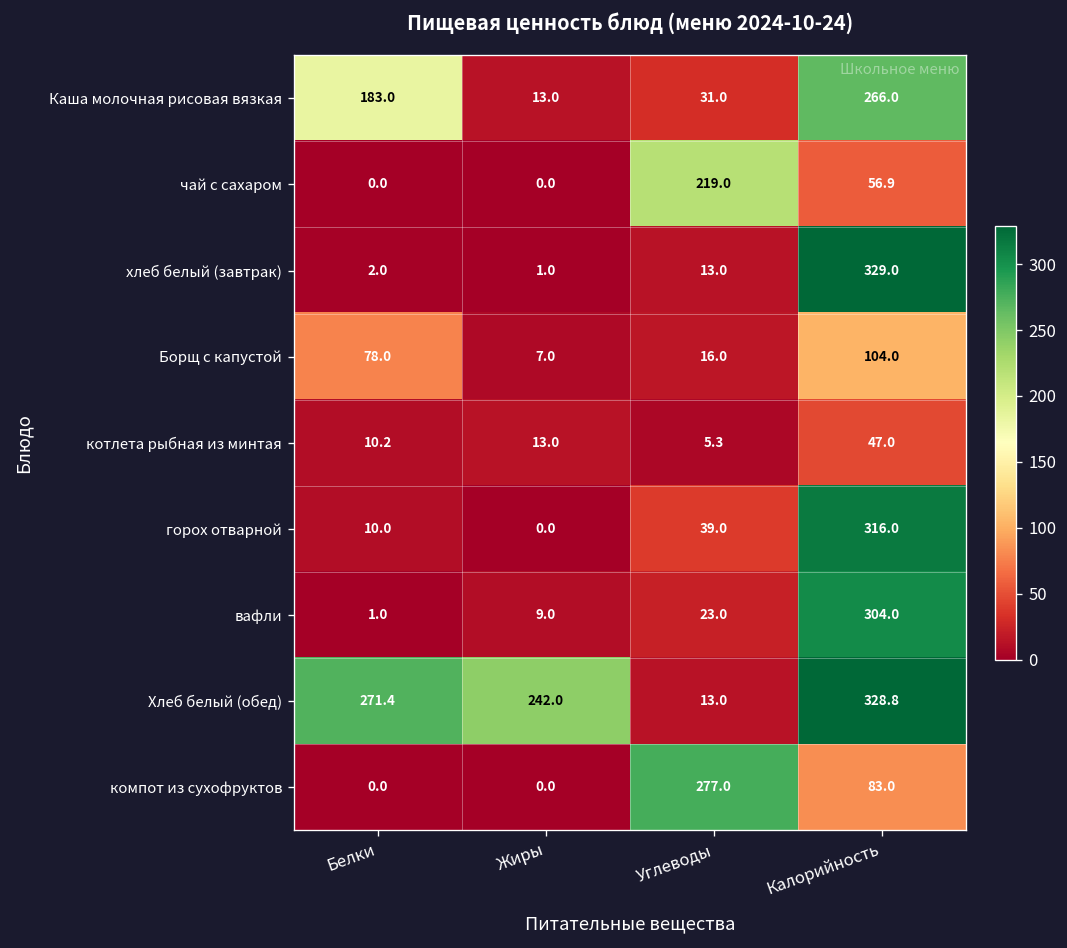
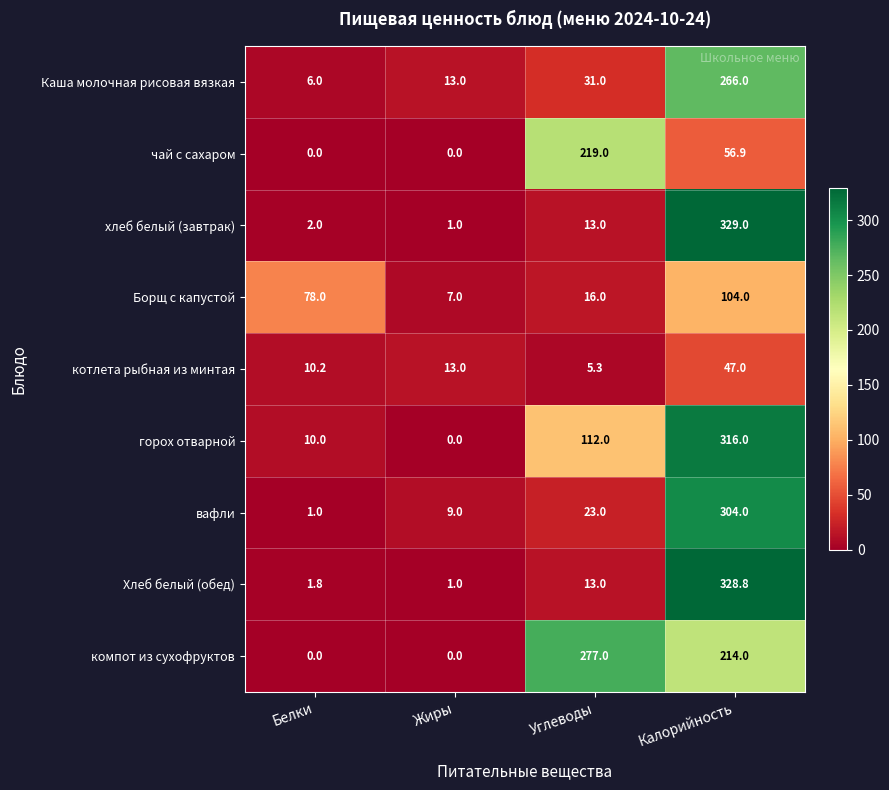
  {
    "Каша молочная рисовая вязкая": {
-     "Белки": 183.0,
+     "Белки": 6.0,
      "Жиры": 13.0,
      "Углеводы": 31.0
    },
    "чай с сахаром": {
      "Белки": 0.0,
      "Жиры": 0.0,
      "Углеводы": 219.0,
      "Калорийность": 56.9
    },
    "хлеб белый (завтрак)": {
      "Белки": 2.0,
      "Жиры": 1.0,
      "Углеводы": 13.0,
      "Калорийность": 329.0
    },
    "Борщ с капустой": {
      "Белки": 78.0,
      "Жиры": 7.0,
      "Углеводы": 16.0,
      "Калорийность": 104.0
    },
    "котлета рыбная из минтая": {
      "Белки": 10.2,
      "Жиры": 13.0,
      "Углеводы": 5.3,
      "Калорийность": 47.0
    },
    "горох отварной": {
      "Белки": 10.0,
      "Жиры": 0.0,
-     "Углеводы": 39.0,
+     "Углеводы": 112.0,
      "Калорийность": 316.0
    },
    "вафли": {
      "Белки": 1.0,
      "Жиры": 9.0,
      "Углеводы": 23.0,
      "Калорийность": 304.0
    },
    "Хлеб белый (обед)": {
-     "Белки": 271.4,
-     "Жиры": 242.0,
+     "Белки": 1.8,
+     "Жиры": 1.0,
      "Углеводы": 13.0,
      "Калорийность": 328.8
    },
    "компот из сухофруктов": {
      "Белки": 0.0,
      "Жиры": 0.0,
      "Углеводы": 277.0,
-     "Калорийность": 83.0
+     "Калорийность": 214.0
    }
  }
